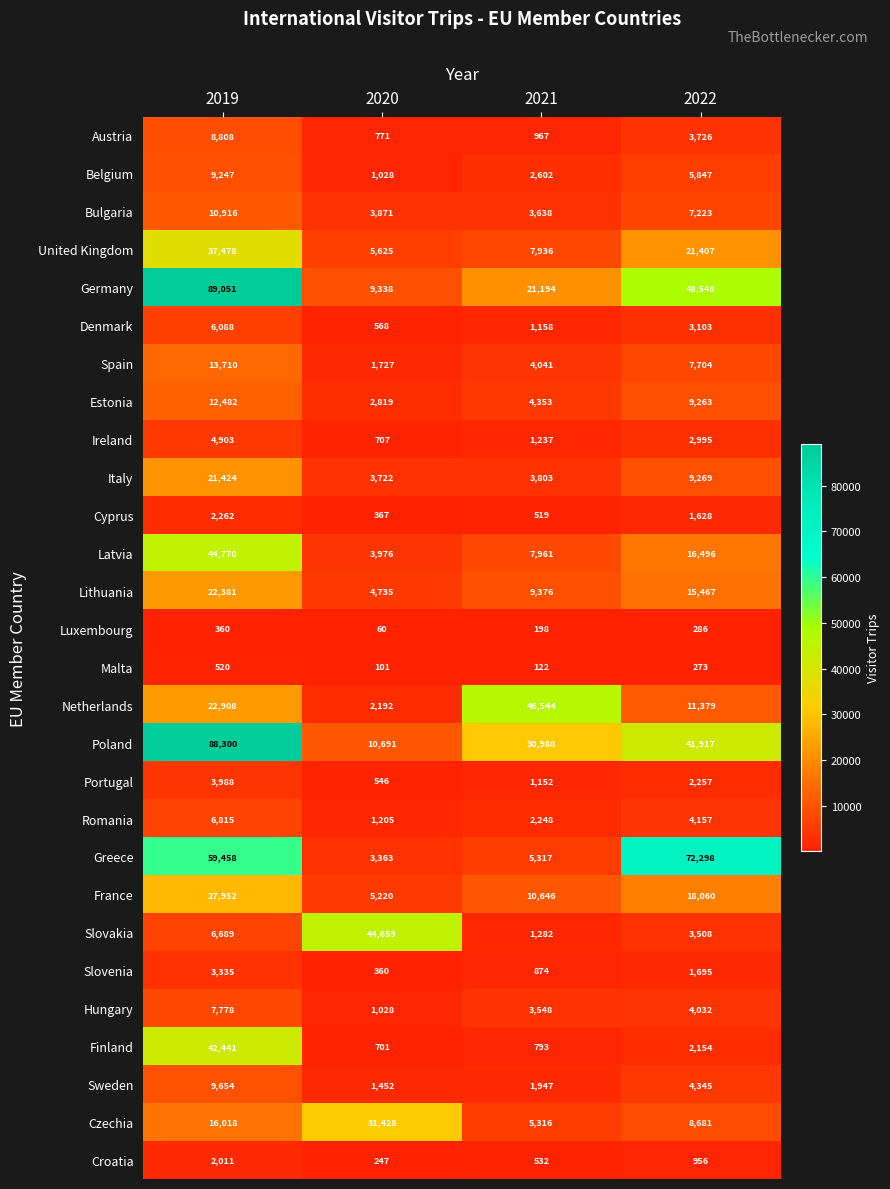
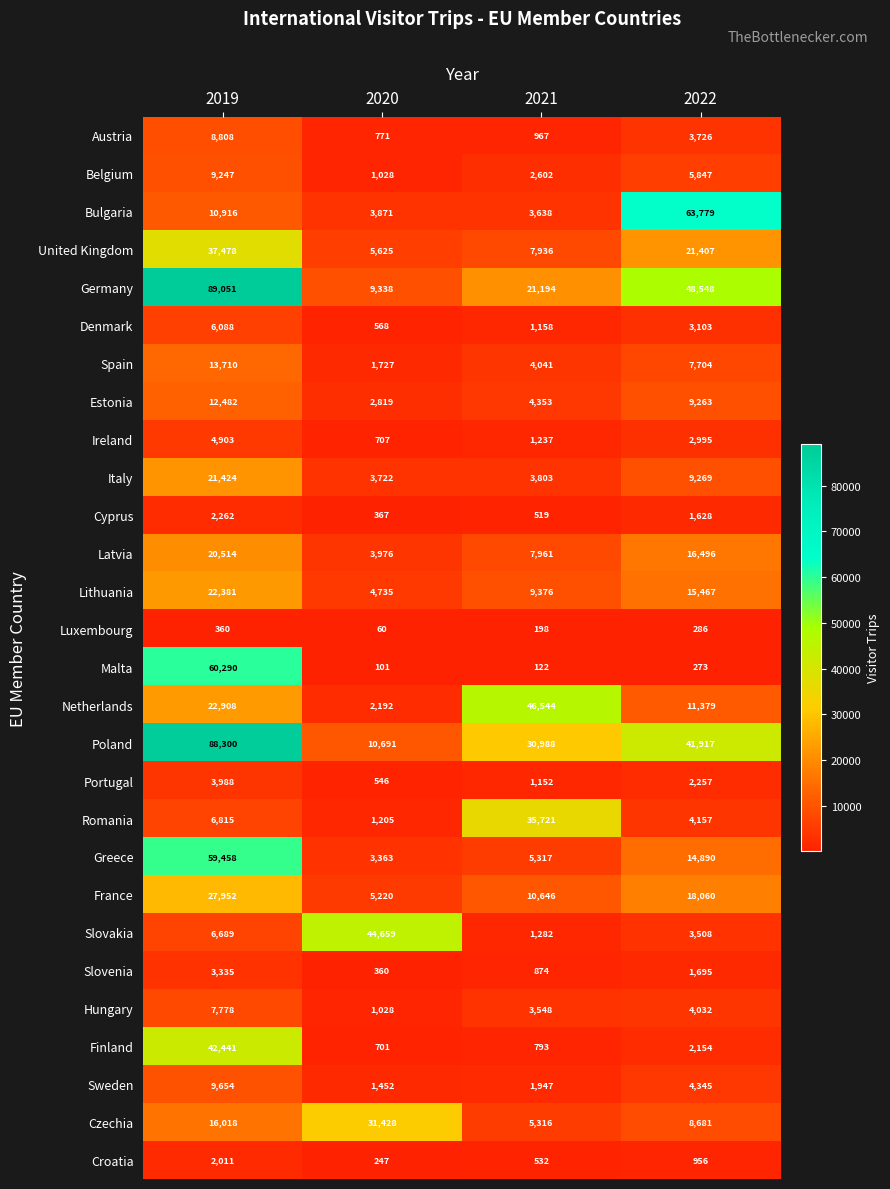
  {
    "Austria": {
      "2019": "8,808",
      "2020": "771",
      "2021": "967",
      "2022": "3,726"
    },
    "Belgium": {
      "2019": "9,247",
      "2020": "1,028",
      "2021": "2,602",
      "2022": "5,847"
    },
    "Bulgaria": {
      "2019": "10,916",
      "2020": "3,871",
      "2021": "3,638",
-     "2022": "7,223"
+     "2022": "63,779"
    },
    "United Kingdom": {
      "2019": "37,478",
      "2020": "5,625",
      "2021": "7,936",
      "2022": "21,407"
    },
    "Germany": {
      "2019": "89,051",
      "2020": "9,338",
      "2021": "21,194",
      "2022": "48,548"
    },
    "Denmark": {
      "2019": "6,088",
      "2020": "568",
      "2021": "1,158",
      "2022": "3,103"
    },
    "Spain": {
      "2019": "13,710",
      "2020": "1,727",
      "2021": "4,041",
      "2022": "7,704"
    },
    "Estonia": {
      "2019": "12,482",
      "2020": "2,819",
      "2021": "4,353",
      "2022": "9,263"
    },
    "Ireland": {
      "2019": "4,903",
      "2020": "707",
      "2021": "1,237",
      "2022": "2,995"
    },
    "Italy": {
      "2019": "21,424",
      "2020": "3,722",
      "2021": "3,803",
      "2022": "9,269"
    },
    "Cyprus": {
      "2019": "2,262",
      "2020": "367",
      "2021": "519",
      "2022": "1,628"
    },
    "Latvia": {
-     "2019": "44,770",
+     "2019": "20,514",
      "2020": "3,976",
      "2021": "7,961",
      "2022": "16,496"
    },
    "Lithuania": {
      "2019": "22,381",
      "2020": "4,735",
      "2021": "9,376",
      "2022": "15,467"
    },
    "Luxembourg": {
      "2019": "360",
      "2020": "60",
      "2021": "198",
      "2022": "286"
    },
    "Malta": {
-     "2019": "520",
+     "2019": "60,290",
      "2020": "101",
      "2021": "122",
      "2022": "273"
    },
    "Netherlands": {
      "2019": "22,908",
      "2020": "2,192",
      "2021": "46,544",
      "2022": "11,379"
    },
    "Poland": {
      "2019": "88,300",
      "2020": "10,691",
      "2021": "30,988",
      "2022": "41,917"
    },
    "Portugal": {
      "2019": "3,988",
      "2020": "546",
      "2021": "1,152",
      "2022": "2,257"
    },
    "Romania": {
      "2019": "6,815",
      "2020": "1,205",
-     "2021": "2,248",
+     "2021": "35,721",
      "2022": "4,157"
    },
    "Greece": {
      "2019": "59,458",
      "2020": "3,363",
      "2021": "5,317",
-     "2022": "72,298"
+     "2022": "14,890"
    },
    "France": {
      "2019": "27,952",
      "2020": "5,220",
      "2021": "10,646",
      "2022": "18,060"
    },
    "Slovakia": {
      "2019": "6,689",
      "2020": "44,659",
      "2021": "1,282",
      "2022": "3,508"
    },
    "Slovenia": {
      "2019": "3,335",
      "2020": "360",
      "2021": "874",
      "2022": "1,695"
    },
    "Hungary": {
      "2019": "7,778",
      "2020": "1,028",
      "2021": "3,548",
      "2022": "4,032"
    },
    "Finland": {
      "2019": "42,441",
      "2020": "701",
      "2021": "793",
      "2022": "2,154"
    },
    "Sweden": {
      "2019": "9,654",
      "2020": "1,452",
      "2021": "1,947",
      "2022": "4,345"
    },
    "Czechia": {
      "2019": "16,018",
      "2020": "31,428",
      "2021": "5,316",
      "2022": "8,681"
    },
    "Croatia": {
      "2019": "2,011",
      "2020": "247",
      "2021": "532",
      "2022": "956"
    }
  }
